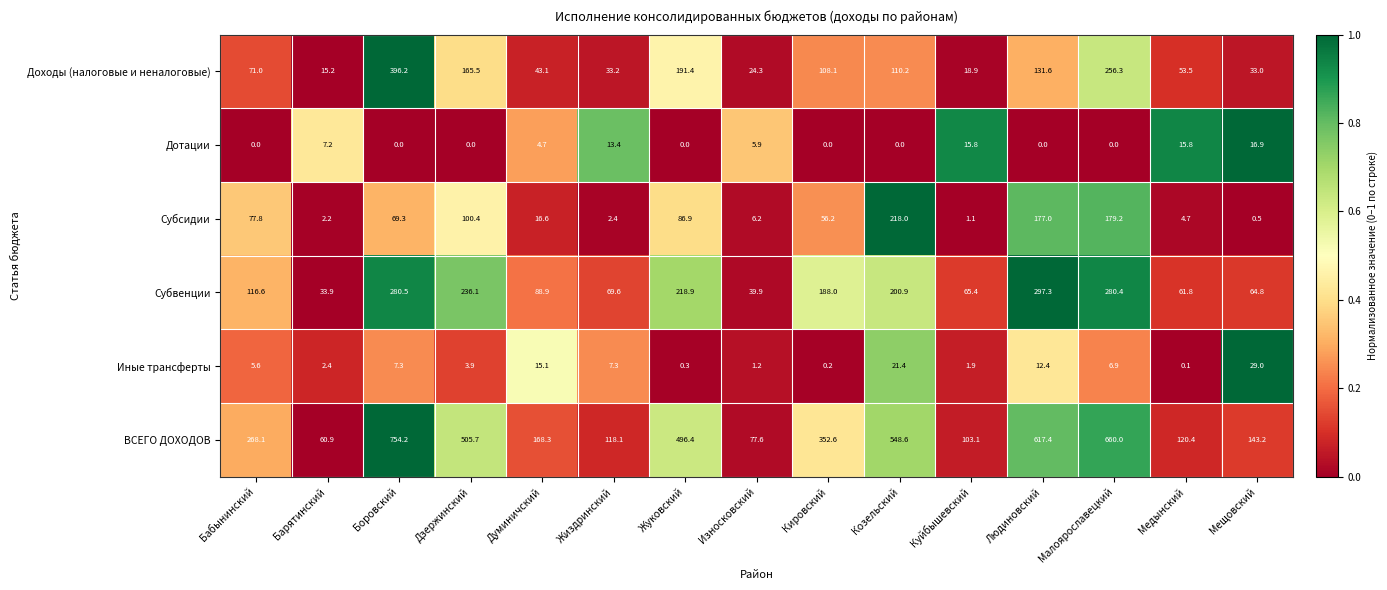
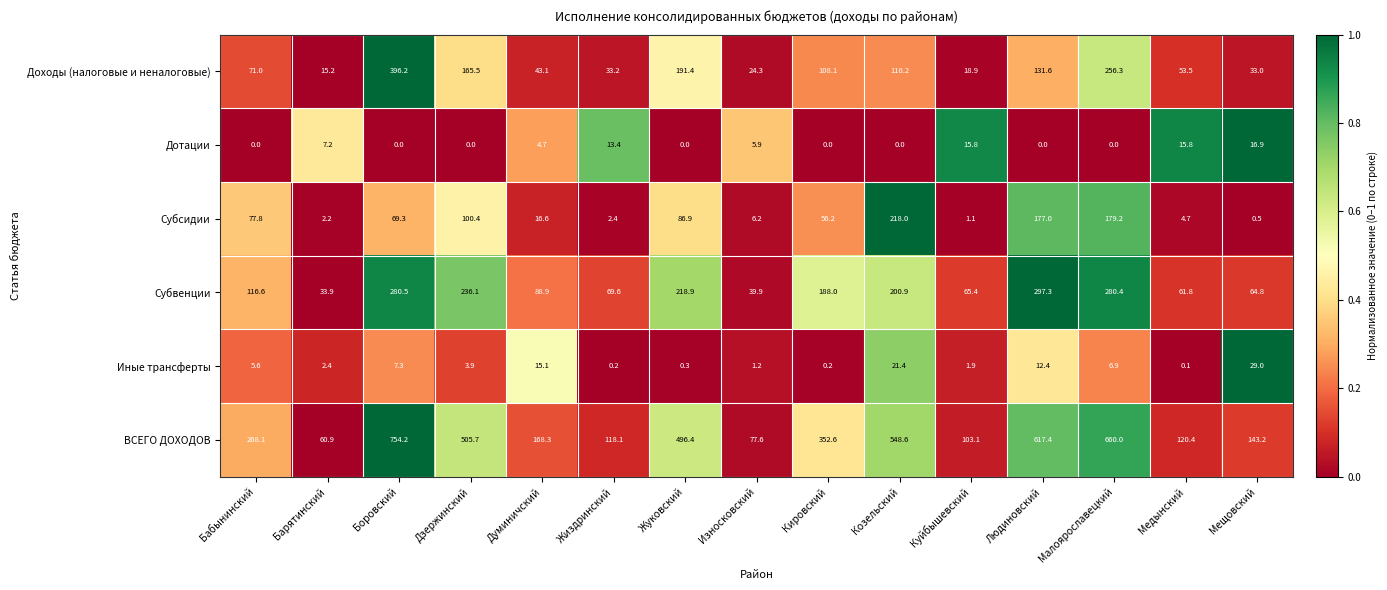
  {
    "Доходы (налоговые и неналоговые)": {
      "Бабынинский": 71.0,
      "Барятинский": 15.2,
      "Боровский": 396.2,
      "Дзержинский": 165.5,
      "Думиничский": 43.1,
      "Жиздринский": 33.2,
      "Жуковский": 191.4,
      "Износковский": 24.3,
      "Кировский": 108.1,
      "Козельский": 110.2,
      "Куйбышевский": 18.9,
      "Людиновский": 131.6,
      "Малоярославецкий": 256.3,
      "Медынский": 53.5,
      "Мещовский": 33.0
    },
    "Дотации": {
      "Бабынинский": 0.0,
      "Барятинский": 7.2,
      "Боровский": 0.0,
      "Дзержинский": 0.0,
      "Думиничский": 4.7,
      "Жиздринский": 13.4,
      "Жуковский": 0.0,
      "Износковский": 5.9,
      "Кировский": 0.0,
      "Козельский": 0.0,
      "Куйбышевский": 15.8,
      "Людиновский": 0.0,
      "Малоярославецкий": 0.0,
      "Медынский": 15.8,
      "Мещовский": 16.9
    },
    "Субсидии": {
      "Бабынинский": 77.8,
      "Барятинский": 2.2,
      "Боровский": 69.3,
      "Дзержинский": 100.4,
      "Думиничский": 16.6,
      "Жиздринский": 2.4,
      "Жуковский": 86.9,
      "Износковский": 6.2,
      "Кировский": 56.2,
      "Козельский": 218.0,
      "Куйбышевский": 1.1,
      "Людиновский": 177.0,
      "Малоярославецкий": 179.2,
      "Медынский": 4.7,
      "Мещовский": 0.5
    },
    "Субвенции": {
      "Бабынинский": 116.6,
      "Барятинский": 33.9,
      "Боровский": 280.5,
      "Дзержинский": 236.1,
      "Думиничский": 88.9,
      "Жиздринский": 69.6,
      "Жуковский": 218.9,
      "Износковский": 39.9,
      "Кировский": 188.0,
      "Козельский": 200.9,
      "Куйбышевский": 65.4,
      "Людиновский": 297.3,
      "Малоярославецкий": 280.4,
      "Медынский": 61.8,
      "Мещовский": 64.8
    },
    "Иные трансферты": {
      "Бабынинский": 5.6,
      "Барятинский": 2.4,
      "Боровский": 7.3,
      "Дзержинский": 3.9,
      "Думиничский": 15.1,
-     "Жиздринский": 7.3,
+     "Жиздринский": 0.2,
      "Жуковский": 0.3,
      "Износковский": 1.2,
      "Кировский": 0.2,
      "Козельский": 21.4,
      "Куйбышевский": 1.9,
      "Людиновский": 12.4,
      "Малоярославецкий": 6.9,
      "Медынский": 0.1,
      "Мещовский": 29.0
    },
    "ВСЕГО ДОХОДОВ": {
      "Бабынинский": 268.1,
      "Барятинский": 60.9,
      "Боровский": 754.2,
      "Дзержинский": 505.7,
      "Думиничский": 168.3,
      "Жиздринский": 118.1,
      "Жуковский": 496.4,
      "Износковский": 77.6,
      "Кировский": 352.6,
      "Козельский": 548.6,
      "Куйбышевский": 103.1,
      "Людиновский": 617.4,
      "Малоярославецкий": 660.0,
      "Медынский": 120.4,
      "Мещовский": 143.2
    }
  }
